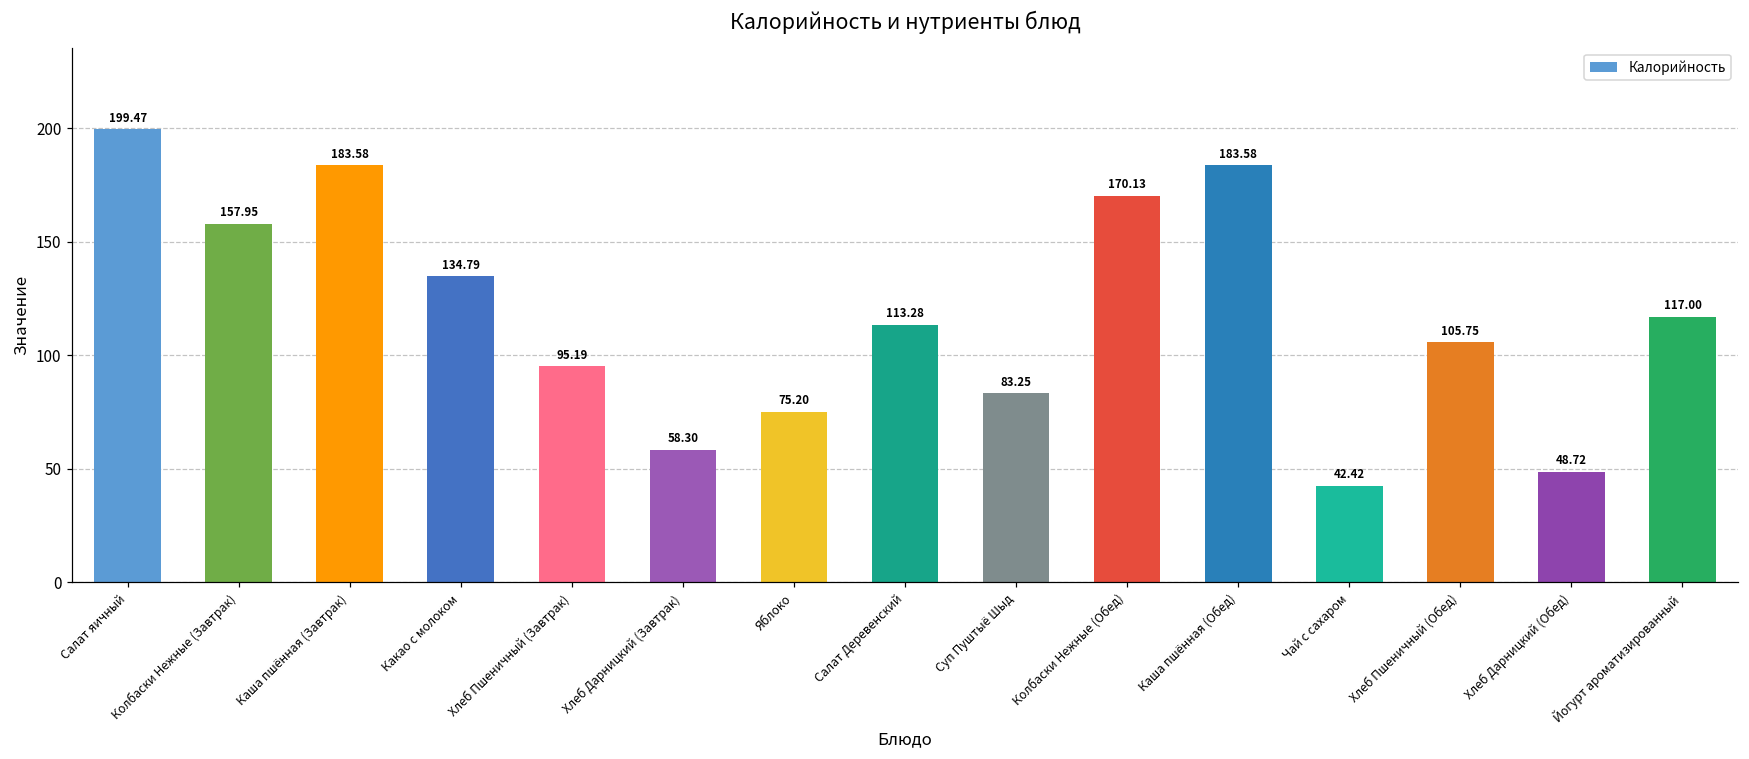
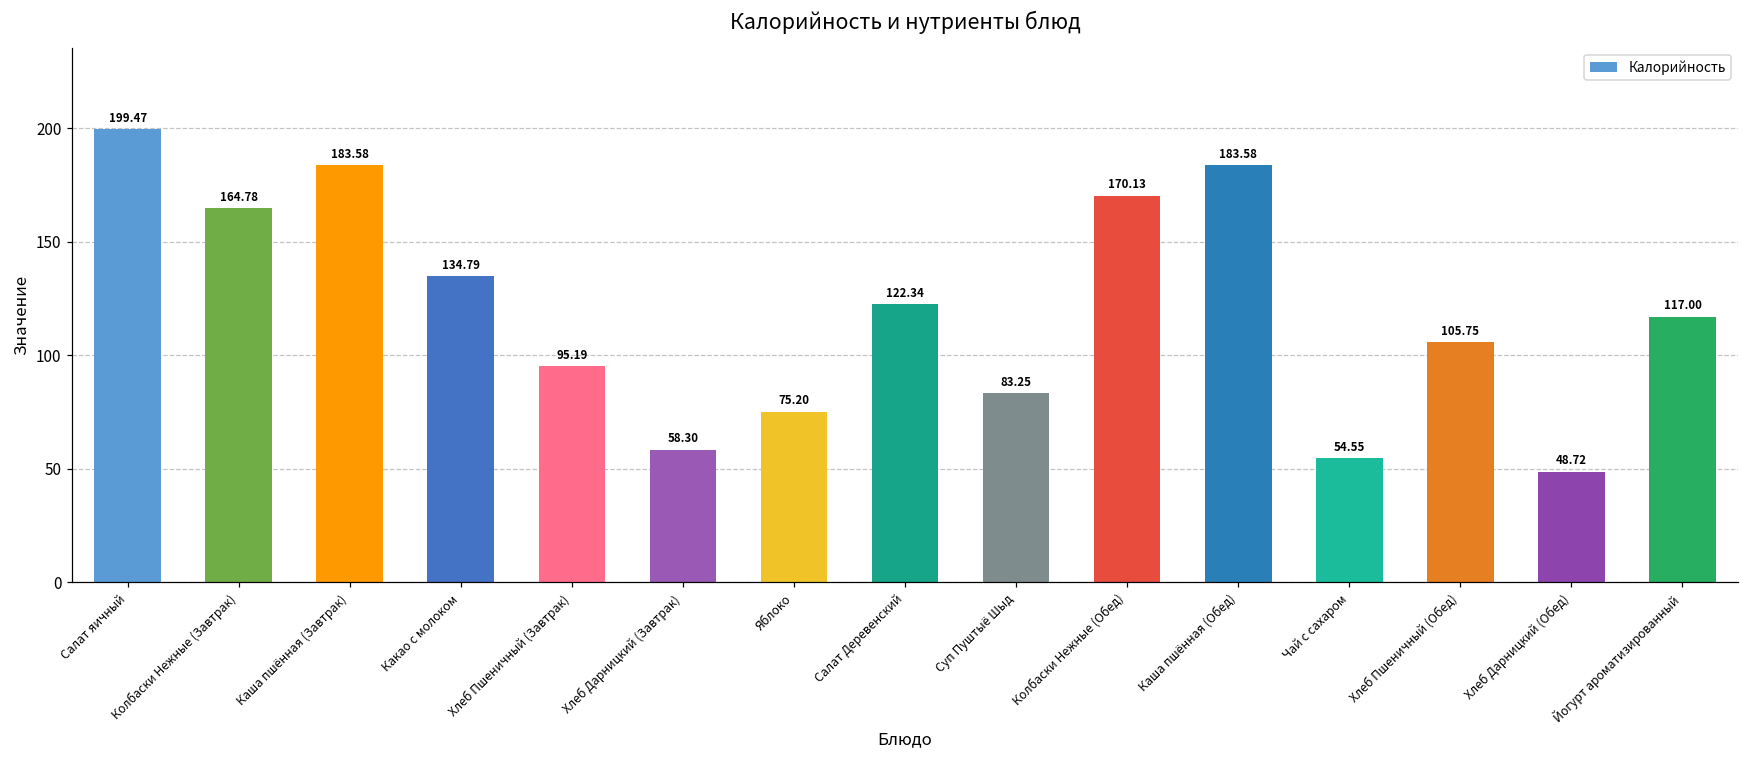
  {
    "Салат яичный": 199.47,
-   "Колбаски Нежные (Завтрак)": 157.95,
+   "Колбаски Нежные (Завтрак)": 164.78,
    "Каша пшённая (Завтрак)": 183.58,
    "Какао с молоком": 134.79,
    "Хлеб Пшеничный (Завтрак)": 95.19,
    "Хлеб Дарницкий (Завтрак)": 58.30,
    "Яблоко": 75.20,
-   "Салат Деревенский": 113.28,
+   "Салат Деревенский": 122.34,
    "Суп Пуштыё Шыд": 83.25,
    "Колбаски Нежные (Обед)": 170.13,
    "Каша пшённая (Обед)": 183.58,
-   "Чай с сахаром": 42.42,
+   "Чай с сахаром": 54.55,
    "Хлеб Пшеничный (Обед)": 105.75,
    "Хлеб Дарницкий (Обед)": 48.72,
    "Йогурт ароматизированный": 117.00
  }
